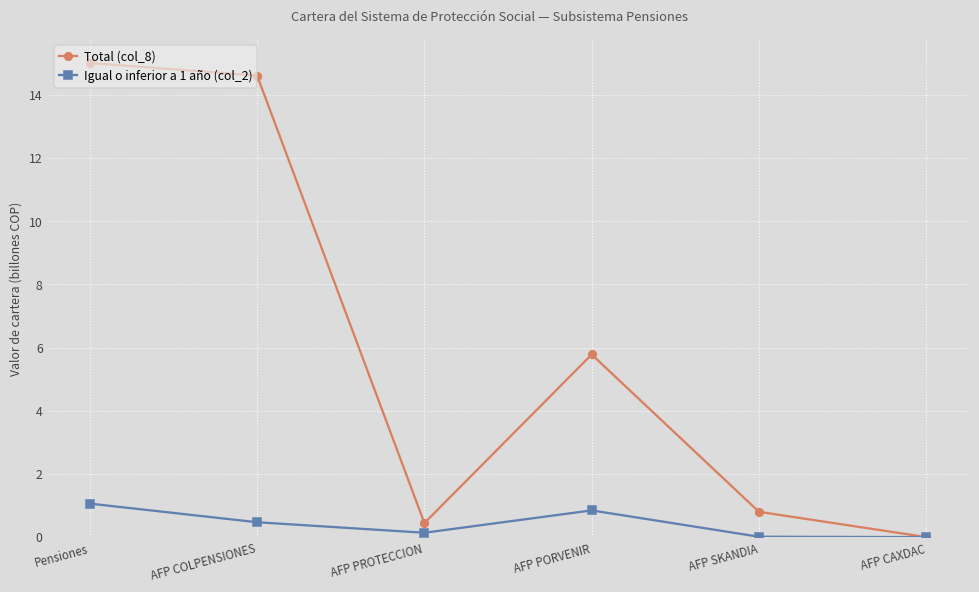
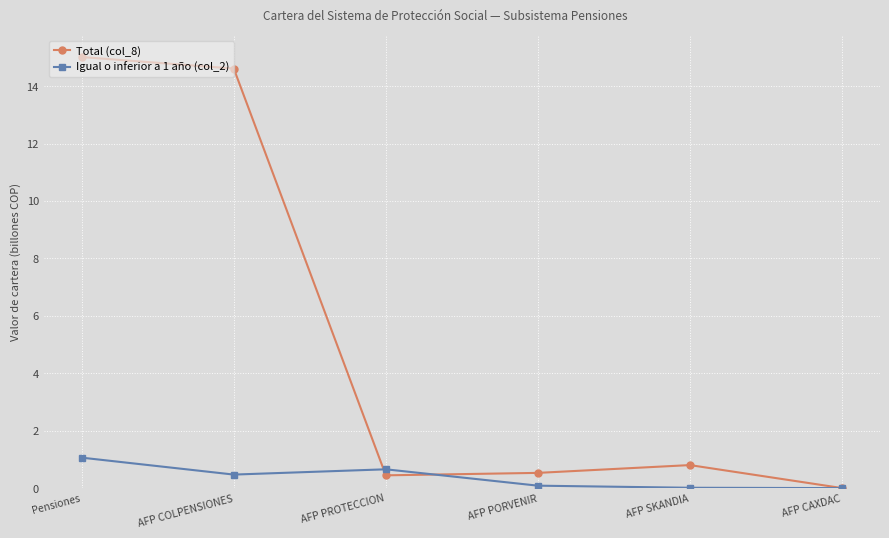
  {
    "Total (col_8)": {
      "AFP PROTECCION": 0.4,
-     "AFP PORVENIR": 5.8,
+     "AFP PORVENIR": 0.5,
      "AFP SKANDIA": 0.8
    },
    "Igual o inferior a 1 año (col_2)": {
      "Pensiones": 1.1,
      "AFP COLPENSIONES": 0.5,
-     "AFP PROTECCION": 0.1,
-     "AFP PORVENIR": 0.8,
+     "AFP PROTECCION": 0.7,
+     "AFP PORVENIR": 0.1,
      "AFP SKANDIA": 0.0
    }
  }
